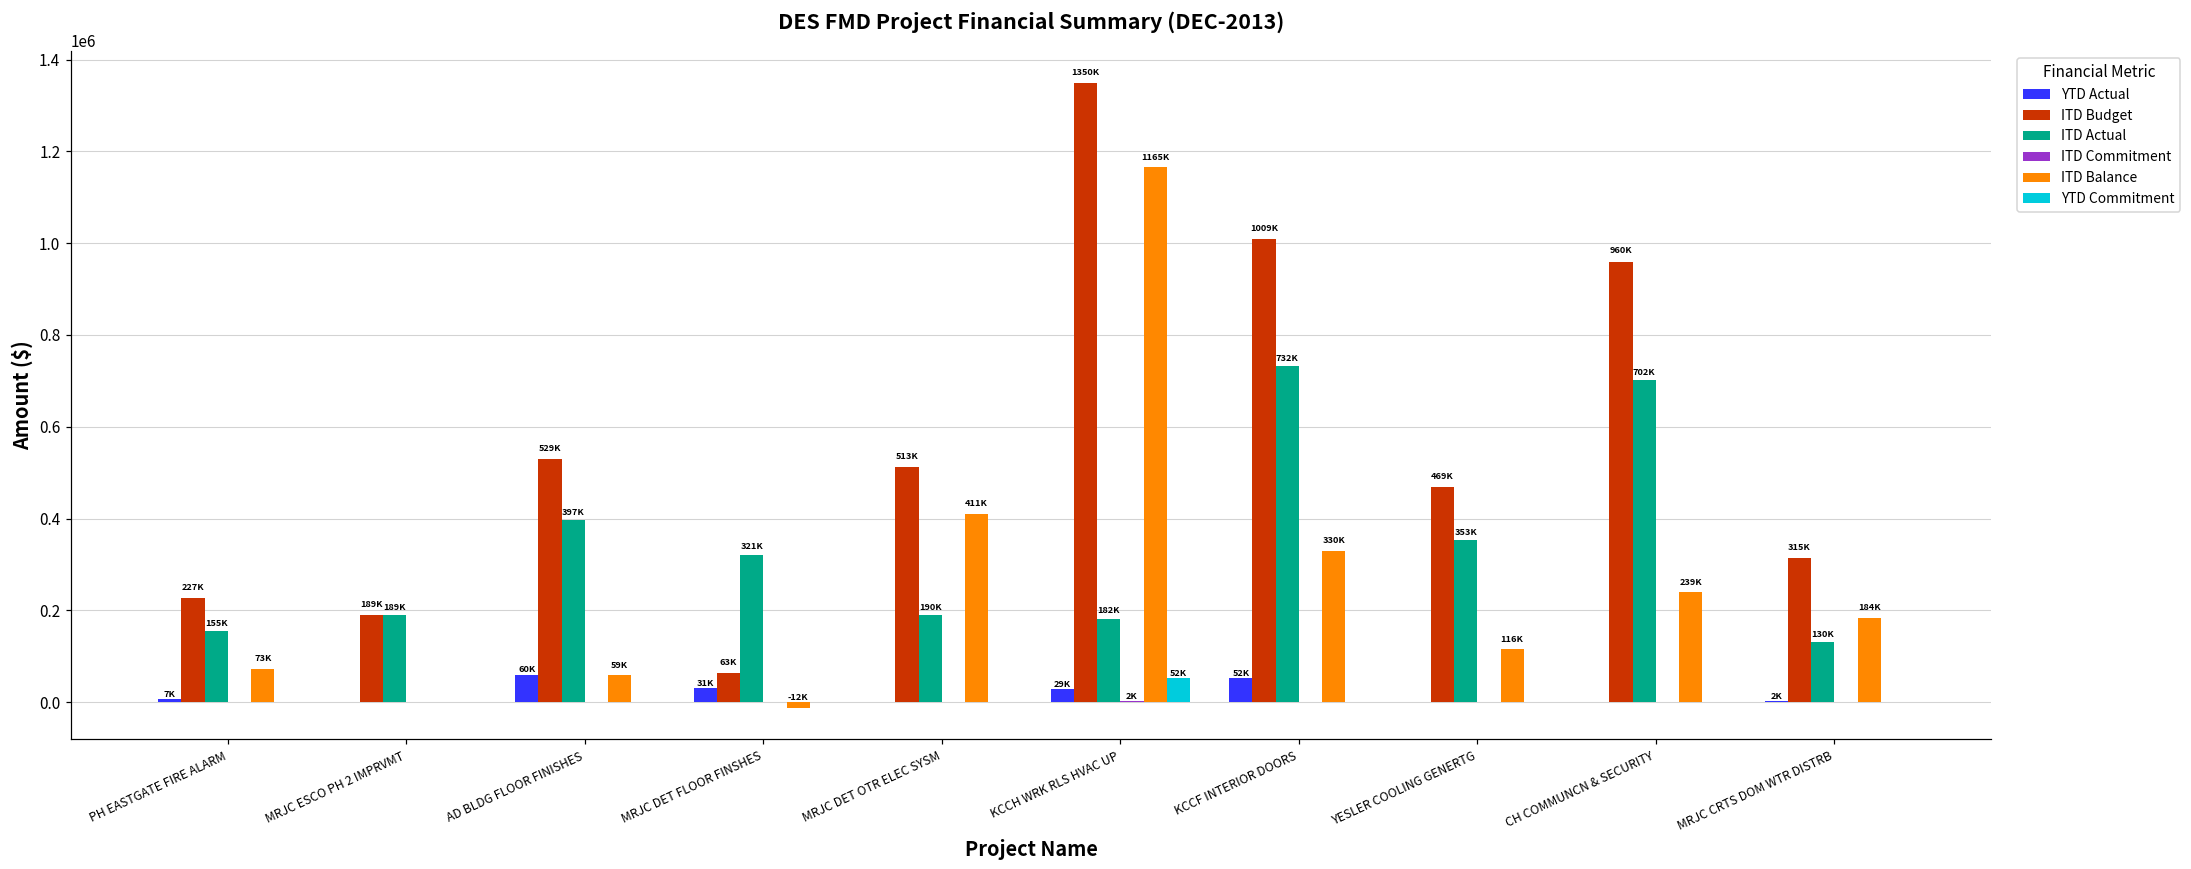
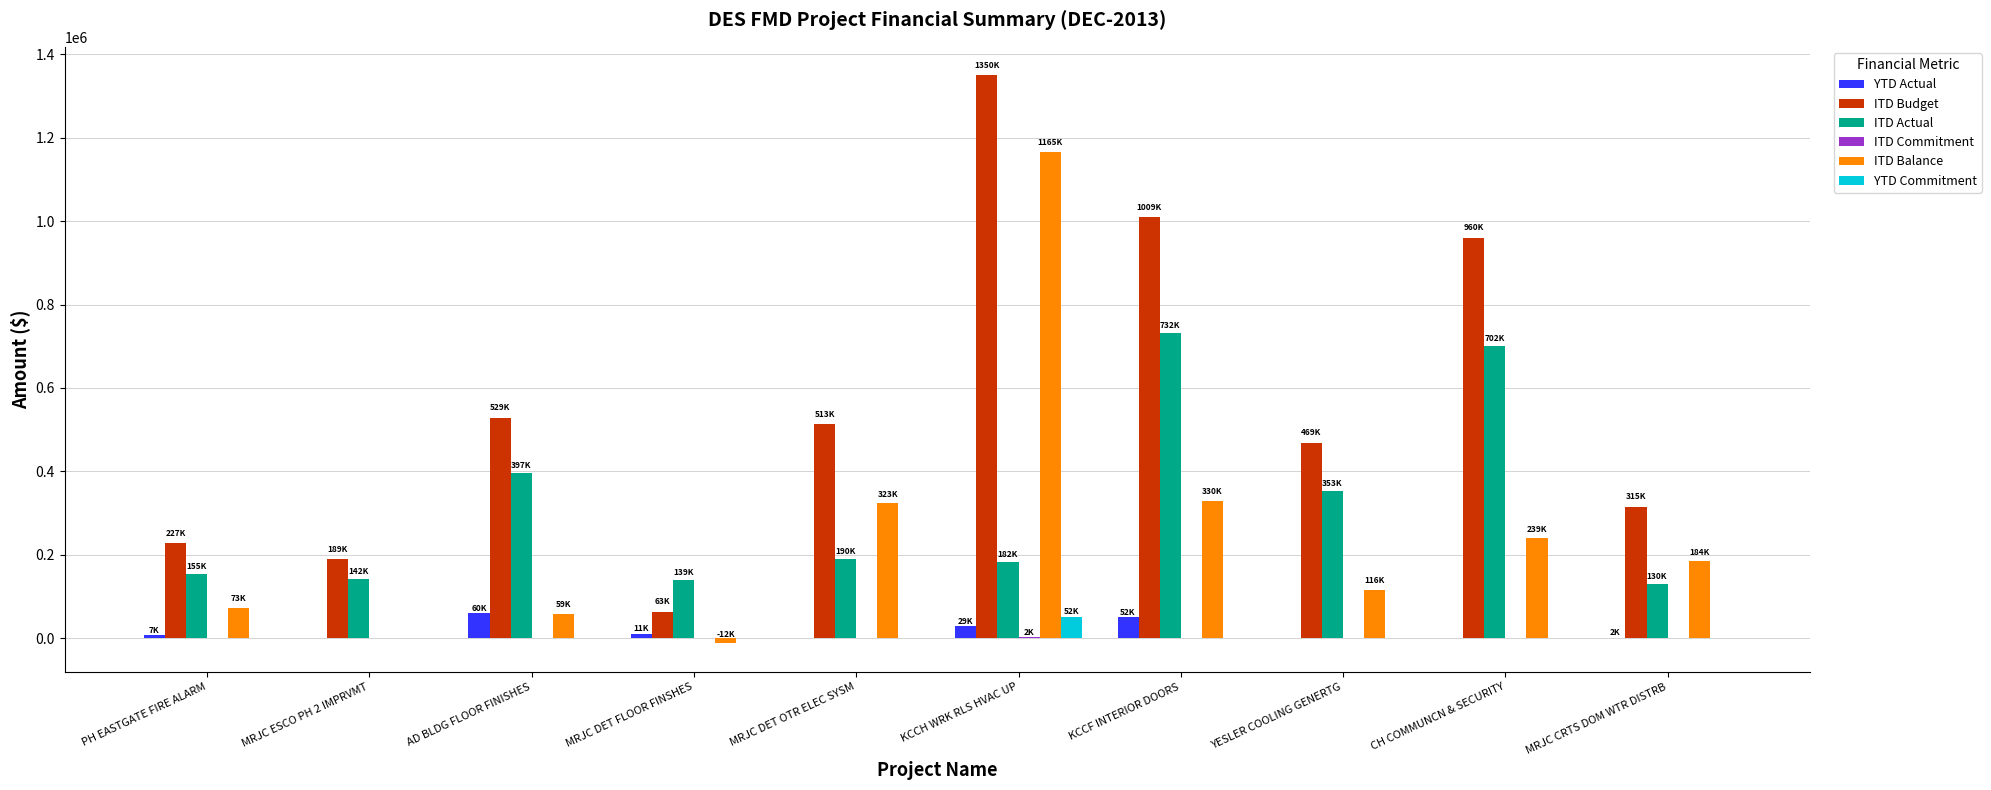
  {
    "YTD Actual": {
      "PH EASTGATE FIRE ALARM": "7K",
      "AD BLDG FLOOR FINISHES": "60K",
-     "MRJC DET FLOOR FINSHES": "31K",
+     "MRJC DET FLOOR FINSHES": "11K",
      "KCCH WRK RLS HVAC UP": "29K",
      "KCCF INTERIOR DOORS": "52K",
      "MRJC CRTS DOM WTR DISTRB": "2K"
    },
    "ITD Budget": {
      "PH EASTGATE FIRE ALARM": "227K",
      "MRJC ESCO PH 2 IMPRVMT": "189K",
      "AD BLDG FLOOR FINISHES": "529K",
      "MRJC DET FLOOR FINSHES": "63K",
      "MRJC DET OTR ELEC SYSM": "513K",
      "KCCH WRK RLS HVAC UP": "1350K",
      "KCCF INTERIOR DOORS": "1009K",
      "YESLER COOLING GENERTG": "469K",
      "CH COMMUNCN & SECURITY": "960K",
      "MRJC CRTS DOM WTR DISTRB": "315K"
    },
    "ITD Actual": {
      "PH EASTGATE FIRE ALARM": "155K",
-     "MRJC ESCO PH 2 IMPRVMT": "189K",
+     "MRJC ESCO PH 2 IMPRVMT": "142K",
      "AD BLDG FLOOR FINISHES": "397K",
-     "MRJC DET FLOOR FINSHES": "321K",
+     "MRJC DET FLOOR FINSHES": "139K",
      "MRJC DET OTR ELEC SYSM": "190K",
      "KCCH WRK RLS HVAC UP": "182K",
      "KCCF INTERIOR DOORS": "732K",
      "YESLER COOLING GENERTG": "353K",
      "CH COMMUNCN & SECURITY": "702K",
      "MRJC CRTS DOM WTR DISTRB": "130K"
    },
    "ITD Commitment": {
      "KCCH WRK RLS HVAC UP": "2K"
    },
    "ITD Balance": {
      "PH EASTGATE FIRE ALARM": "73K",
      "AD BLDG FLOOR FINISHES": "59K",
      "MRJC DET FLOOR FINSHES": "-12K",
-     "MRJC DET OTR ELEC SYSM": "411K",
+     "MRJC DET OTR ELEC SYSM": "323K",
      "KCCH WRK RLS HVAC UP": "1165K",
      "KCCF INTERIOR DOORS": "330K",
      "YESLER COOLING GENERTG": "116K",
      "CH COMMUNCN & SECURITY": "239K",
      "MRJC CRTS DOM WTR DISTRB": "184K"
    },
    "YTD Commitment": {
      "KCCH WRK RLS HVAC UP": "52K"
    }
  }
